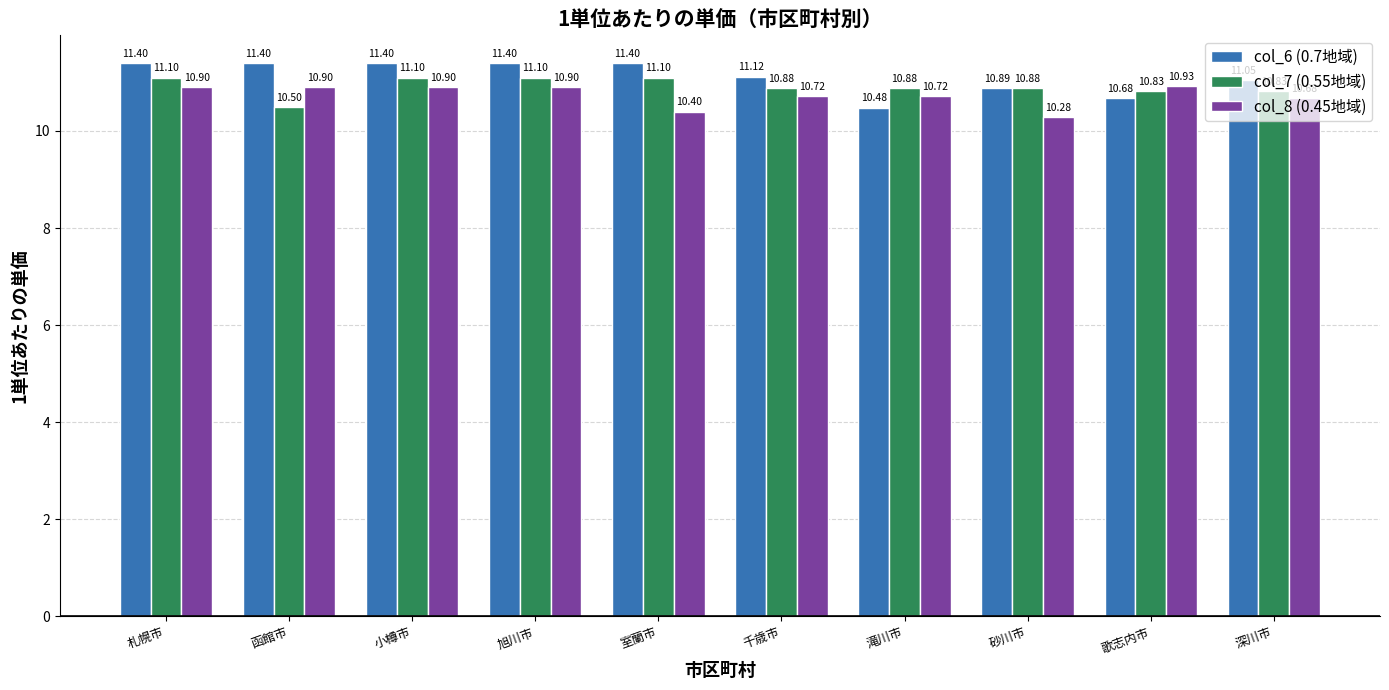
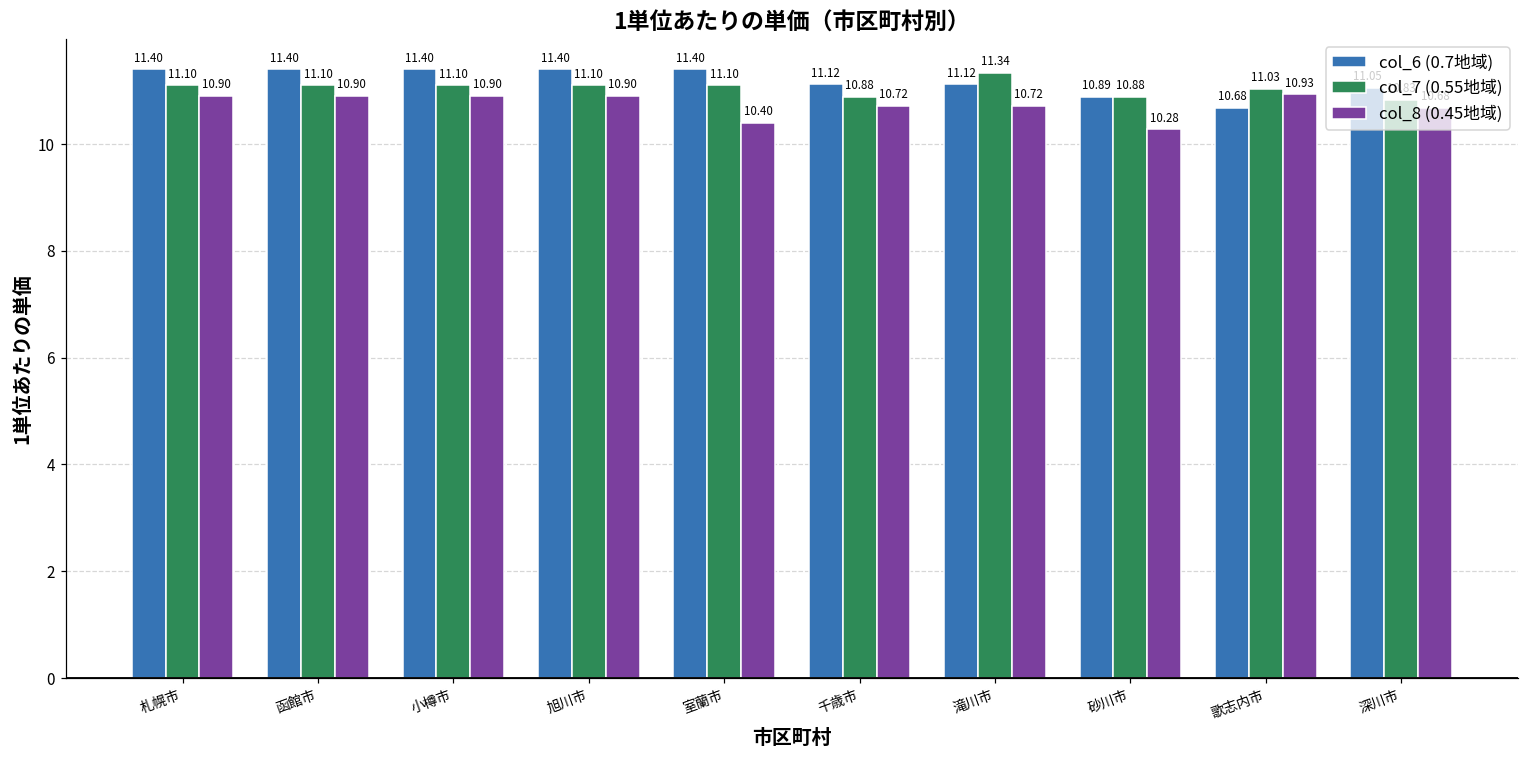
  {
    "col_6 (0.7地域)": {
      "札幌市": 11.40,
      "函館市": 11.40,
      "小樽市": 11.40,
      "旭川市": 11.40,
      "室蘭市": 11.40,
      "千歳市": 11.12,
-     "滝川市": 10.48,
+     "滝川市": 11.12,
      "砂川市": 10.89,
      "歌志内市": 10.68
    },
    "col_7 (0.55地域)": {
      "札幌市": 11.10,
-     "函館市": 10.50,
+     "函館市": 11.10,
      "小樽市": 11.10,
      "旭川市": 11.10,
      "室蘭市": 11.10,
      "千歳市": 10.88,
-     "滝川市": 10.88,
+     "滝川市": 11.34,
      "砂川市": 10.88,
-     "歌志内市": 10.83
+     "歌志内市": 11.03
    },
    "col_8 (0.45地域)": {
      "札幌市": 10.90,
      "函館市": 10.90,
      "小樽市": 10.90,
      "旭川市": 10.90,
      "室蘭市": 10.40,
      "千歳市": 10.72,
      "滝川市": 10.72,
      "砂川市": 10.28,
      "歌志内市": 10.93
    }
  }
